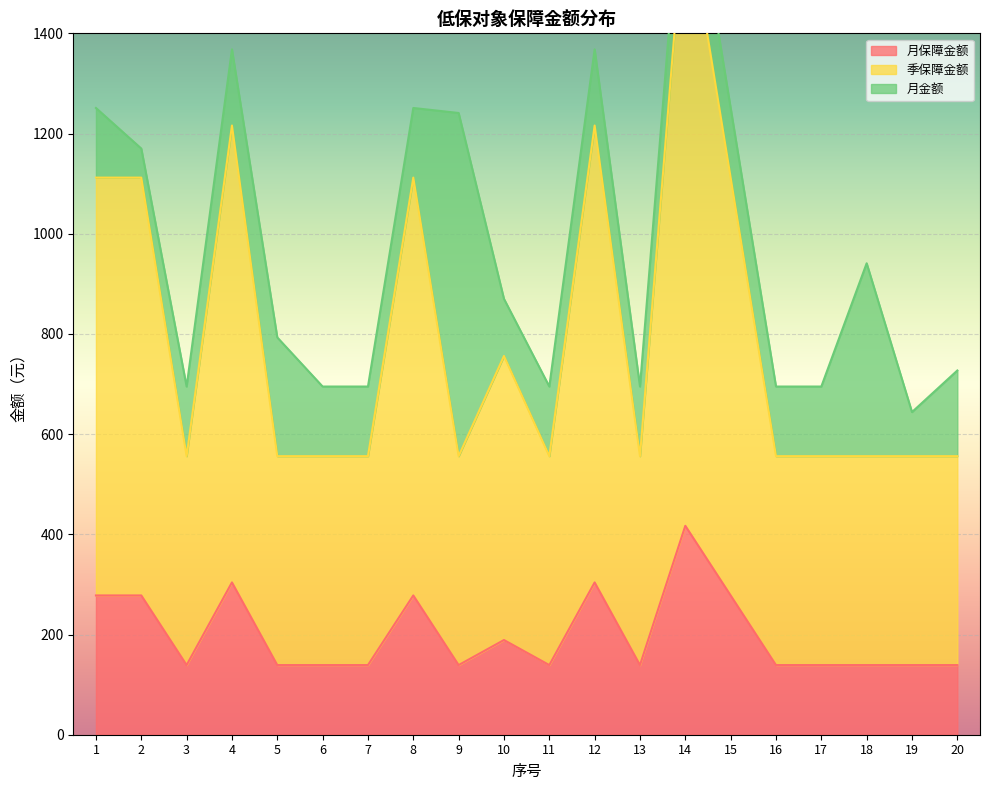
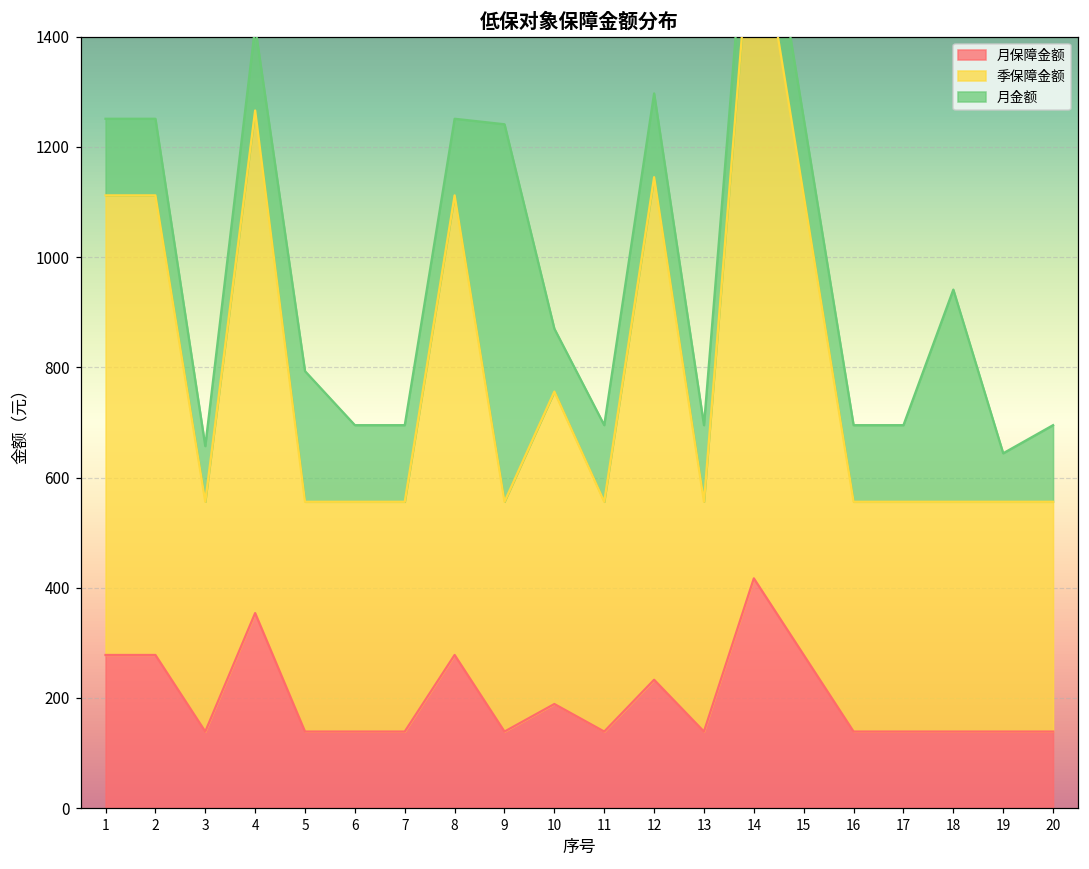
  {
    "月保障金额": {
      "1": 280,
      "2": 280,
      "3": 140,
-     "4": 300,
+     "4": 350,
      "5": 140,
      "6": 140,
      "7": 140,
      "8": 280,
      "9": 140,
      "10": 190,
      "11": 140,
-     "12": 300,
+     "12": 230,
      "13": 140,
      "14": 420,
      "15": 280,
      "16": 140,
      "17": 140,
      "18": 140,
      "19": 140,
      "20": 140
    },
    "季保障金额": {
      "1": 830,
      "2": 830,
      "3": 420,
      "4": 910,
      "5": 420,
      "6": 420,
      "7": 420,
      "8": 830,
      "9": 420,
      "10": 570,
      "11": 420,
      "12": 910,
      "13": 420,
      "15": 830,
      "16": 420,
      "17": 420,
      "18": 420,
      "19": 420,
      "20": 420
    },
    "月金额": {
      "1": 140,
-     "2": 60,
-     "3": 140,
+     "2": 140,
+     "3": 100,
      "5": 240,
      "6": 140,
      "7": 140,
      "8": 140,
      "9": 690,
      "10": 110,
      "11": 140,
      "12": 150,
      "13": 140,
      "15": 140,
      "16": 140,
      "17": 140,
      "18": 390,
      "19": 90,
-     "20": 170
+     "20": 140
    }
  }
